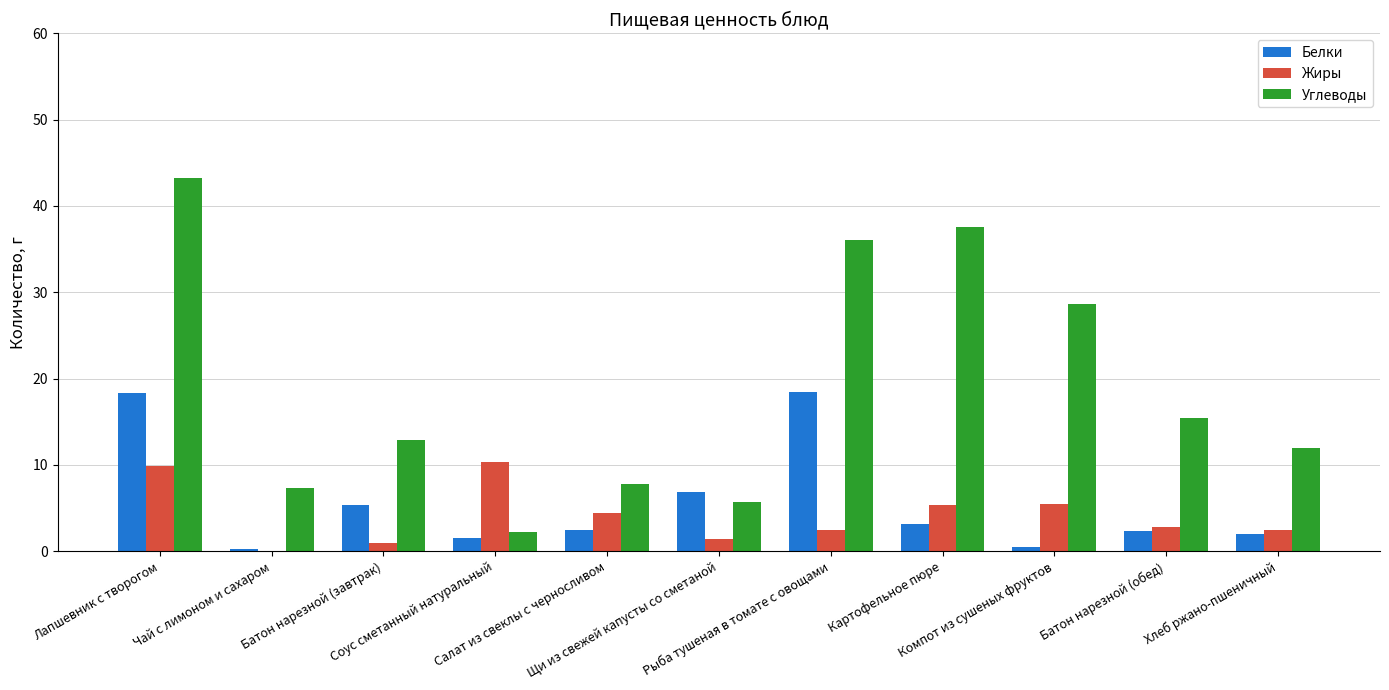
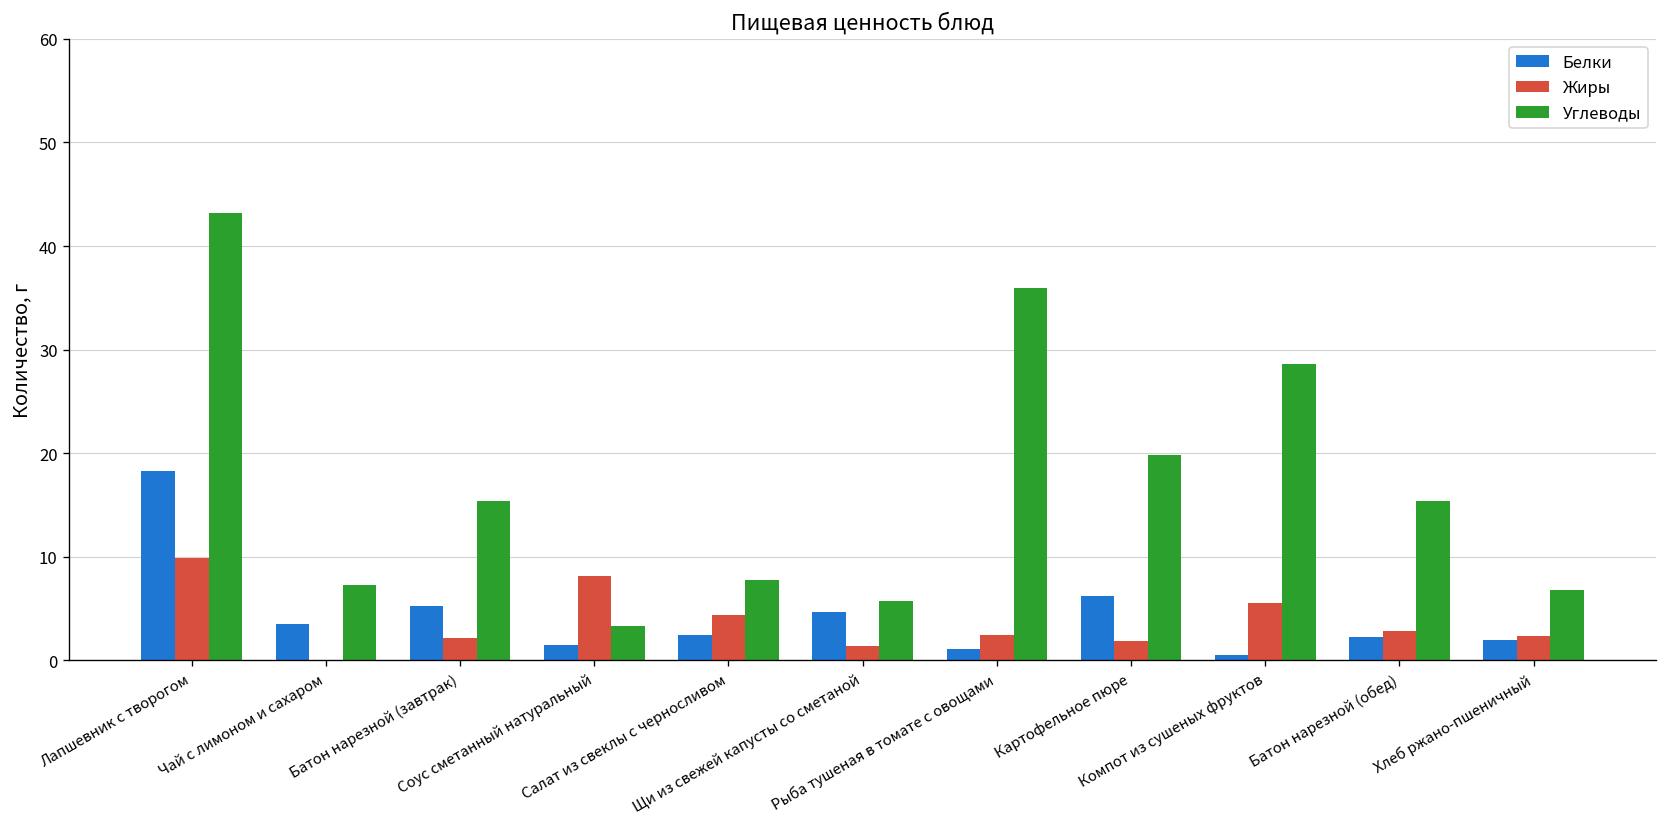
  {
    "Белки": {
      "Лапшевник с творогом": 18,
-     "Чай с лимоном и сахаром": 0,
+     "Чай с лимоном и сахаром": 4,
      "Батон нарезной (завтрак)": 5,
      "Соус сметанный натуральный": 2,
      "Салат из свеклы с черносливом": 3,
-     "Щи из свежей капусты со сметаной": 7,
-     "Рыба тушеная в томате с овощами": 19,
-     "Картофельное пюре": 3,
+     "Щи из свежей капусты со сметаной": 5,
+     "Рыба тушеная в томате с овощами": 1,
+     "Картофельное пюре": 6,
      "Компот из сушеных фруктов": 1,
      "Батон нарезной (обед)": 2,
      "Хлеб ржано-пшеничный": 2
    },
    "Жиры": {
      "Лапшевник с творогом": 10,
-     "Батон нарезной (завтрак)": 1,
-     "Соус сметанный натуральный": 10,
+     "Батон нарезной (завтрак)": 2,
+     "Соус сметанный натуральный": 8,
      "Салат из свеклы с черносливом": 4,
      "Щи из свежей капусты со сметаной": 1,
      "Рыба тушеная в томате с овощами": 3,
-     "Картофельное пюре": 5,
+     "Картофельное пюре": 2,
      "Компот из сушеных фруктов": 6,
      "Батон нарезной (обед)": 3,
      "Хлеб ржано-пшеничный": 2
    },
    "Углеводы": {
      "Лапшевник с творогом": 43,
      "Чай с лимоном и сахаром": 7,
-     "Батон нарезной (завтрак)": 13,
-     "Соус сметанный натуральный": 2,
+     "Батон нарезной (завтрак)": 15,
+     "Соус сметанный натуральный": 3,
      "Салат из свеклы с черносливом": 8,
      "Щи из свежей капусты со сметаной": 6,
      "Рыба тушеная в томате с овощами": 36,
-     "Картофельное пюре": 38,
+     "Картофельное пюре": 20,
      "Компот из сушеных фруктов": 29,
      "Батон нарезной (обед)": 15,
-     "Хлеб ржано-пшеничный": 12
+     "Хлеб ржано-пшеничный": 7
    }
  }
